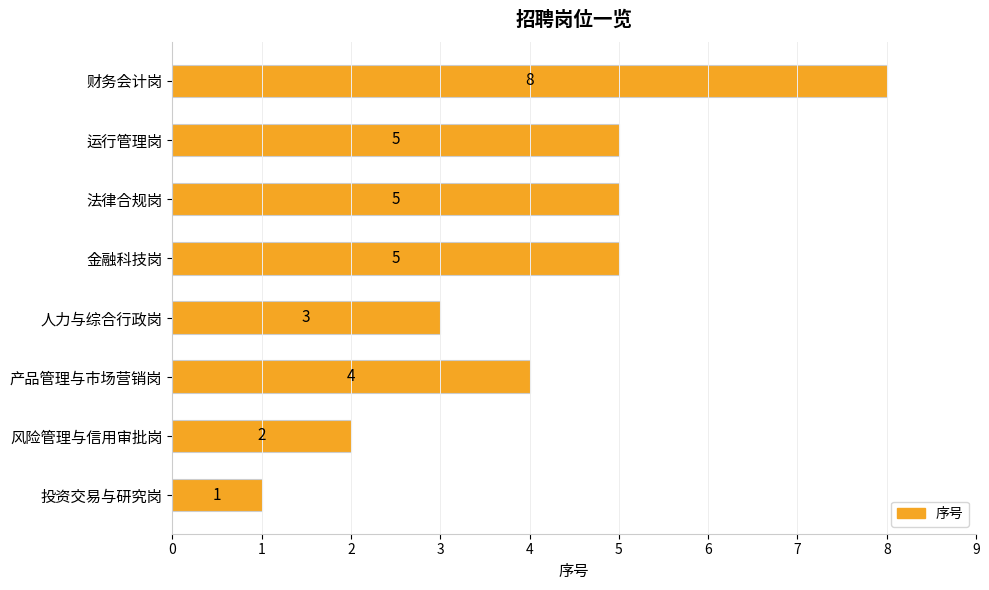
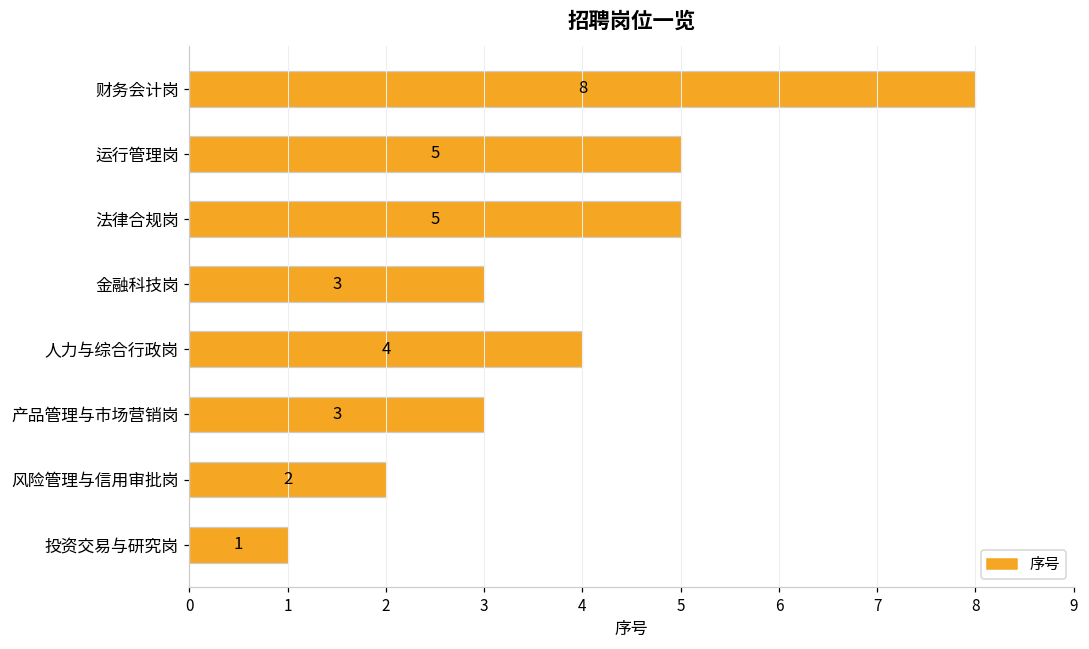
  {
    "财务会计岗": 8,
    "运行管理岗": 5,
    "法律合规岗": 5,
-   "金融科技岗": 5,
-   "人力与综合行政岗": 3,
-   "产品管理与市场营销岗": 4,
+   "金融科技岗": 3,
+   "人力与综合行政岗": 4,
+   "产品管理与市场营销岗": 3,
    "风险管理与信用审批岗": 2,
    "投资交易与研究岗": 1
  }
